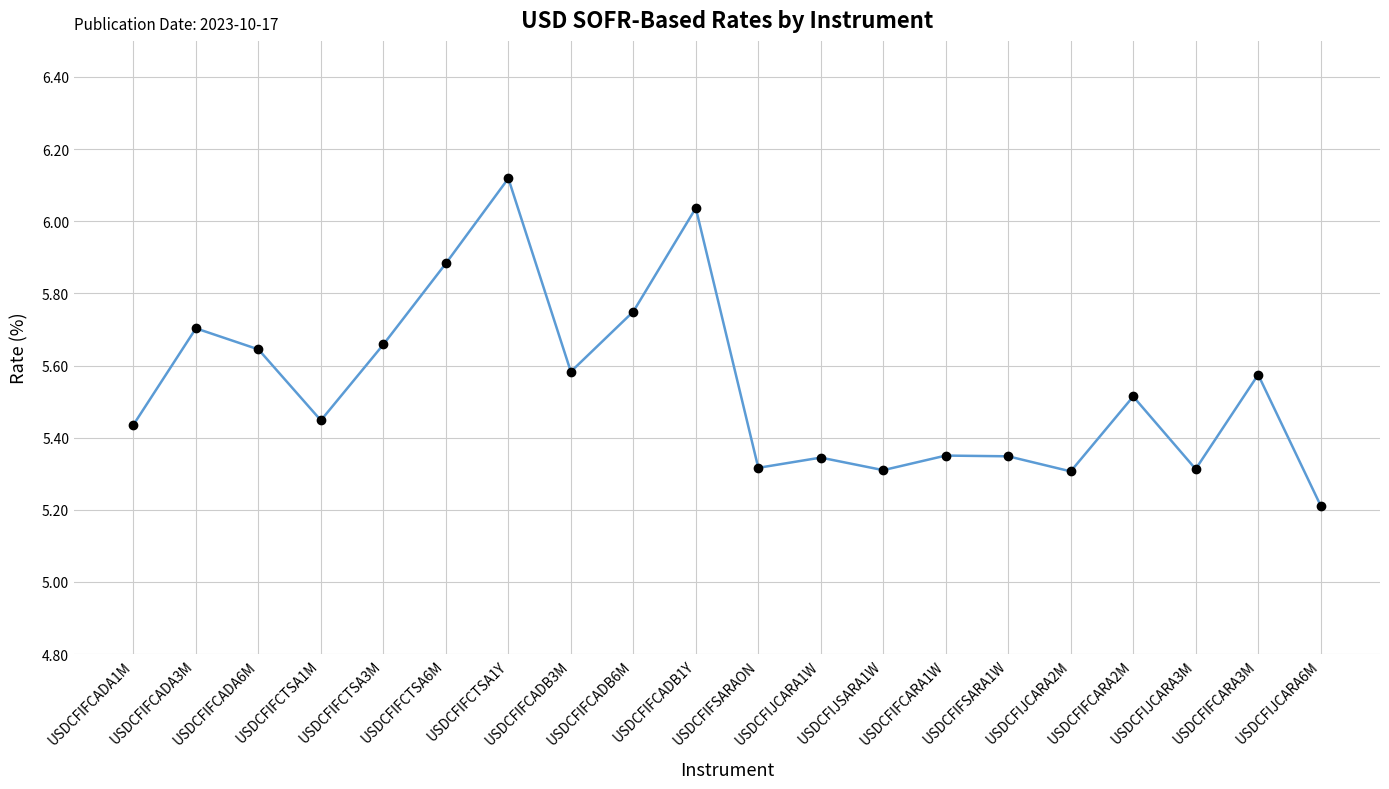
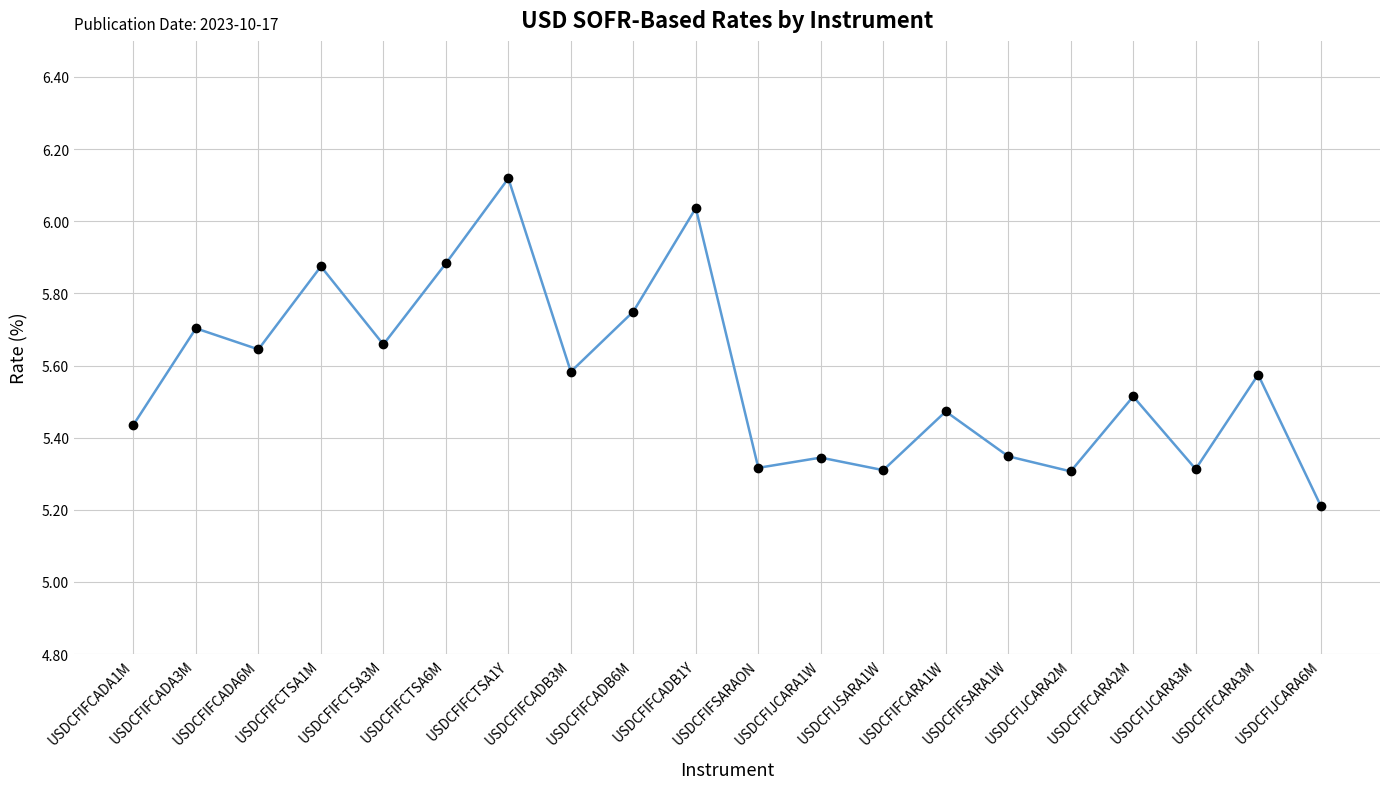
  {
    "USDCFIFCADA1M": 5.44,
    "USDCFIFCADA3M": 5.70,
    "USDCFIFCADA6M": 5.64,
-   "USDCFIFCTSA1M": 5.45,
+   "USDCFIFCTSA1M": 5.87,
    "USDCFIFCTSA3M": 5.66,
    "USDCFIFCTSA6M": 5.88,
    "USDCFIFCTSA1Y": 6.12,
    "USDCFIFCADB3M": 5.58,
    "USDCFIFCADB6M": 5.75,
    "USDCFIFCADB1Y": 6.04,
    "USDCFIFSARAON": 5.32,
    "USDCFIJCARA1W": 5.34,
    "USDCFIJSARA1W": 5.31,
-   "USDCFIFCARA1W": 5.35,
+   "USDCFIFCARA1W": 5.47,
    "USDCFIFSARA1W": 5.35,
    "USDCFIJCARA2M": 5.31,
    "USDCFIFCARA2M": 5.51,
    "USDCFIJCARA3M": 5.31,
    "USDCFIFCARA3M": 5.57,
    "USDCFIJCARA6M": 5.21
  }
